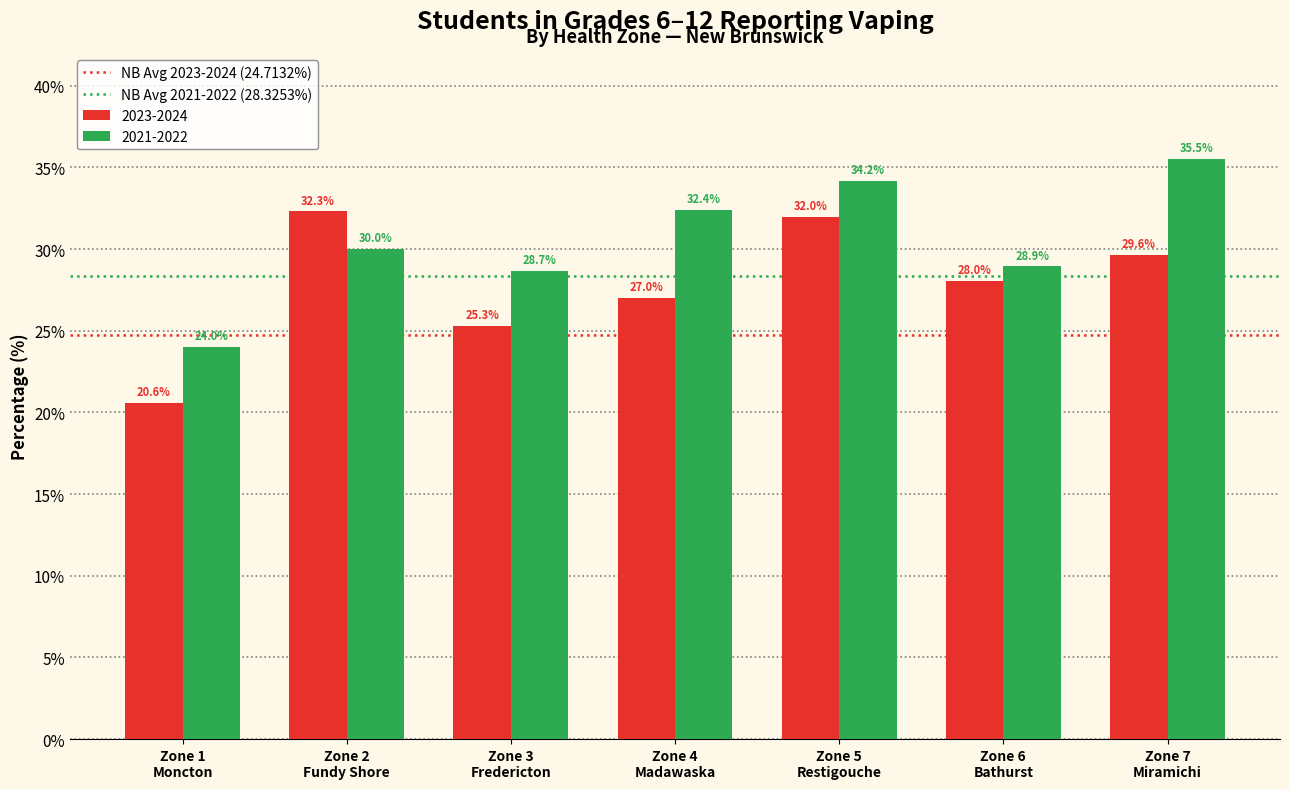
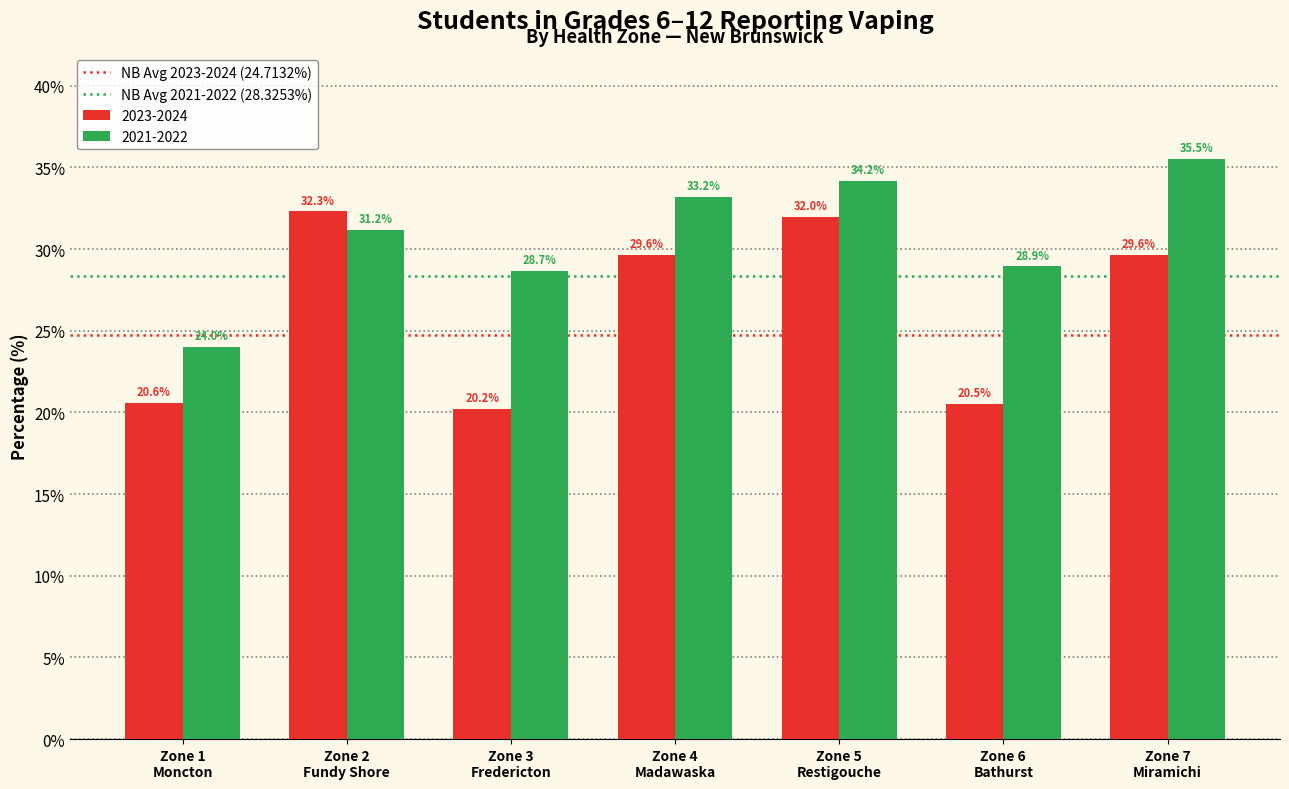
  {
    "2023-2024": {
      "Zone 1 Moncton": "20.6%",
      "Zone 2 Fundy Shore": "32.3%",
-     "Zone 3 Fredericton": "25.3%",
-     "Zone 4 Madawaska": "27.0%",
+     "Zone 3 Fredericton": "20.2%",
+     "Zone 4 Madawaska": "29.6%",
      "Zone 5 Restigouche": "32.0%",
-     "Zone 6 Bathurst": "28.0%",
+     "Zone 6 Bathurst": "20.5%",
      "Zone 7 Miramichi": "29.6%"
    },
    "2021-2022": {
      "Zone 1 Moncton": "24.0%",
-     "Zone 2 Fundy Shore": "30.0%",
+     "Zone 2 Fundy Shore": "31.2%",
      "Zone 3 Fredericton": "28.7%",
-     "Zone 4 Madawaska": "32.4%",
+     "Zone 4 Madawaska": "33.2%",
      "Zone 5 Restigouche": "34.2%",
      "Zone 6 Bathurst": "28.9%",
      "Zone 7 Miramichi": "35.5%"
    }
  }
